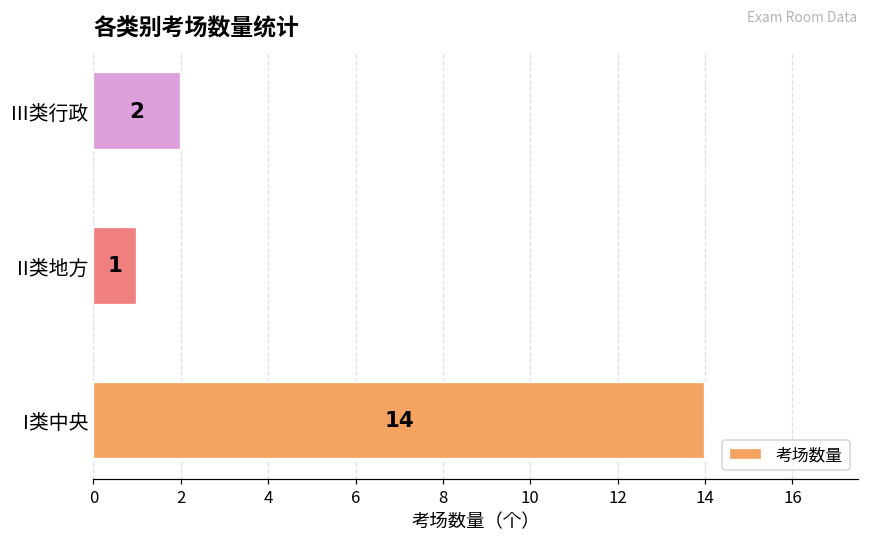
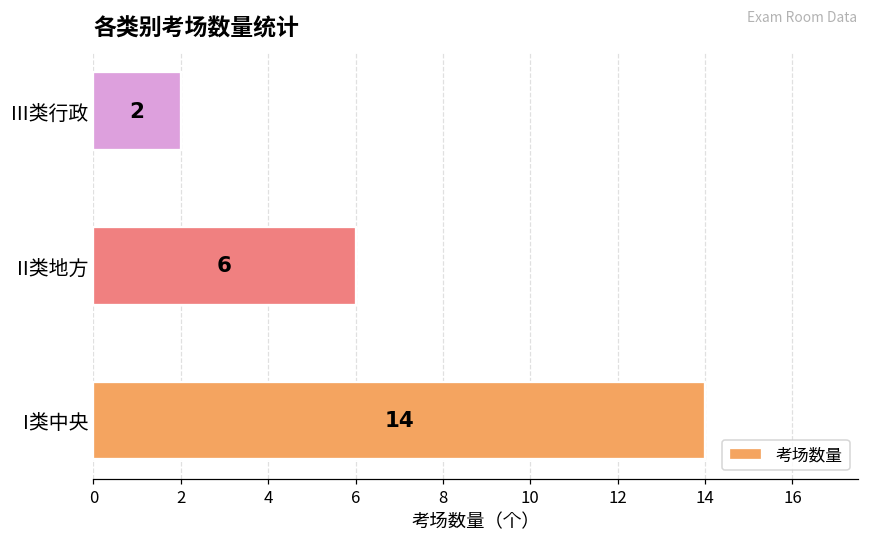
  {
    "III类行政": 2,
-   "II类地方": 1,
+   "II类地方": 6,
    "I类中央": 14
  }
